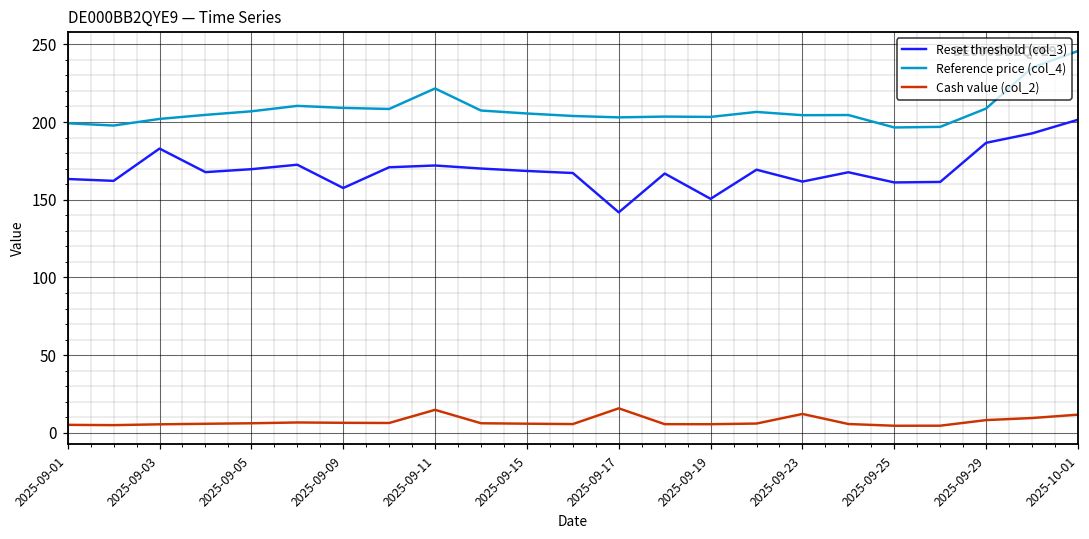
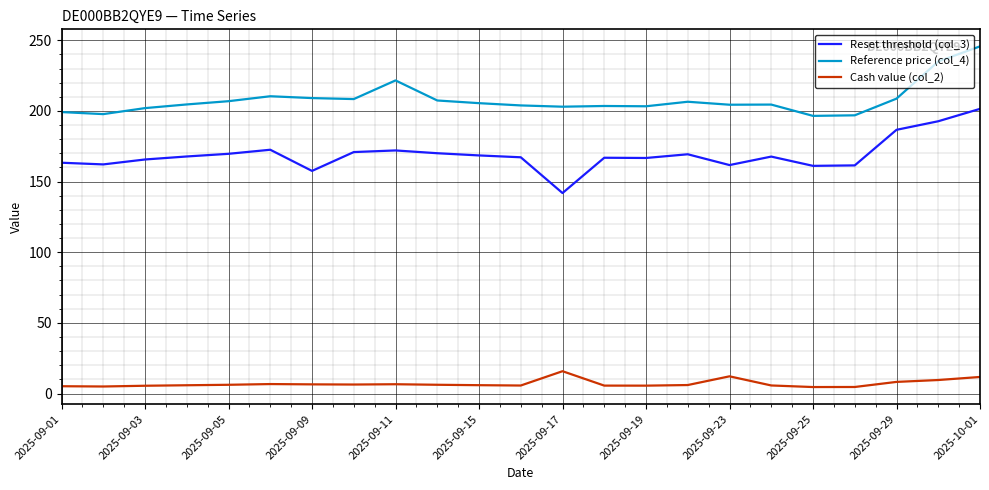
  {
    "Reset threshold (col_3)": {
      "2025-09-01": 163,
-     "2025-09-03": 183,
+     "2025-09-03": 166,
      "2025-09-05": 170,
      "2025-09-09": 158,
      "2025-09-11": 172,
      "2025-09-15": 169,
      "2025-09-17": 142,
-     "2025-09-19": 151,
+     "2025-09-19": 167,
      "2025-09-23": 162,
      "2025-09-25": 161,
      "2025-09-29": 187,
      "2025-10-01": 201
    },
    "Reference price (col_4)": {
      "2025-09-01": 199,
      "2025-09-03": 202,
      "2025-09-05": 207,
      "2025-09-09": 209,
      "2025-09-11": 222,
      "2025-09-15": 206,
      "2025-09-17": 203,
      "2025-09-19": 203,
      "2025-09-23": 204,
      "2025-09-25": 197,
      "2025-09-29": 209,
      "2025-10-01": 246
    },
    "Cash value (col_2)": {
      "2025-09-01": 5,
      "2025-09-03": 6,
      "2025-09-05": 6,
      "2025-09-09": 6,
-     "2025-09-11": 15,
+     "2025-09-11": 7,
      "2025-09-15": 6,
      "2025-09-17": 16,
      "2025-09-19": 6,
      "2025-09-23": 12,
      "2025-09-25": 5,
      "2025-09-29": 8,
      "2025-10-01": 12
    }
  }
